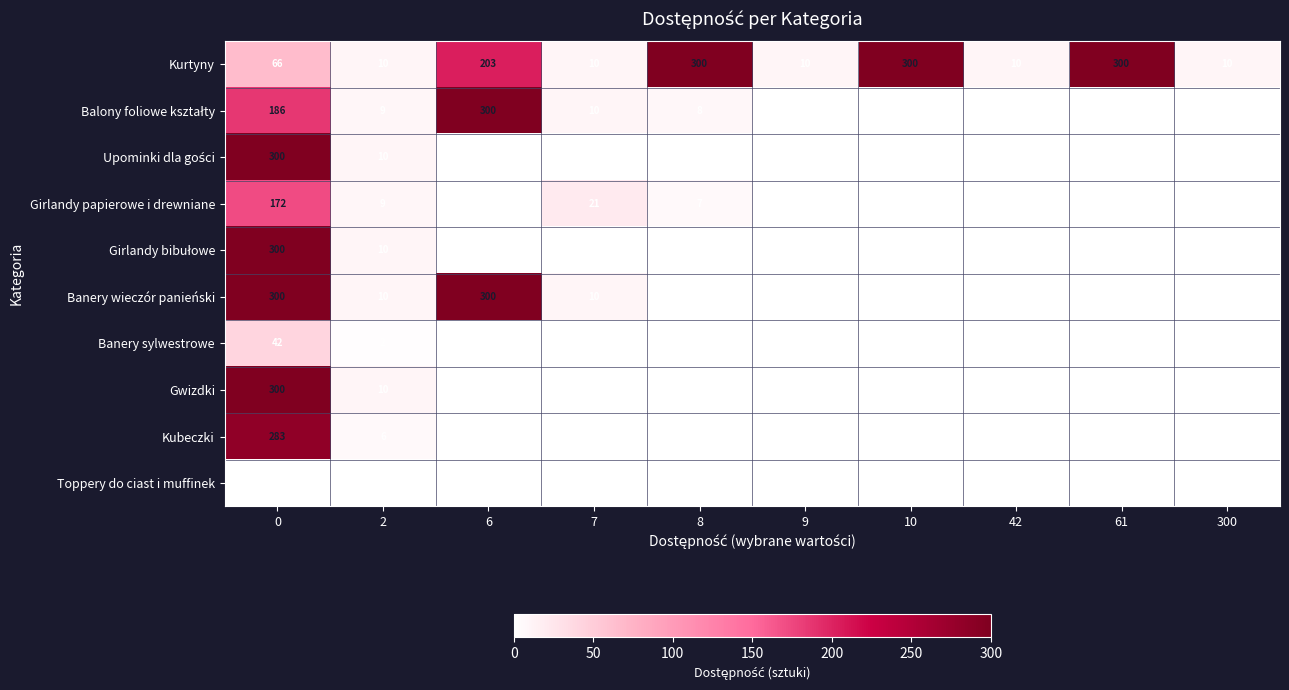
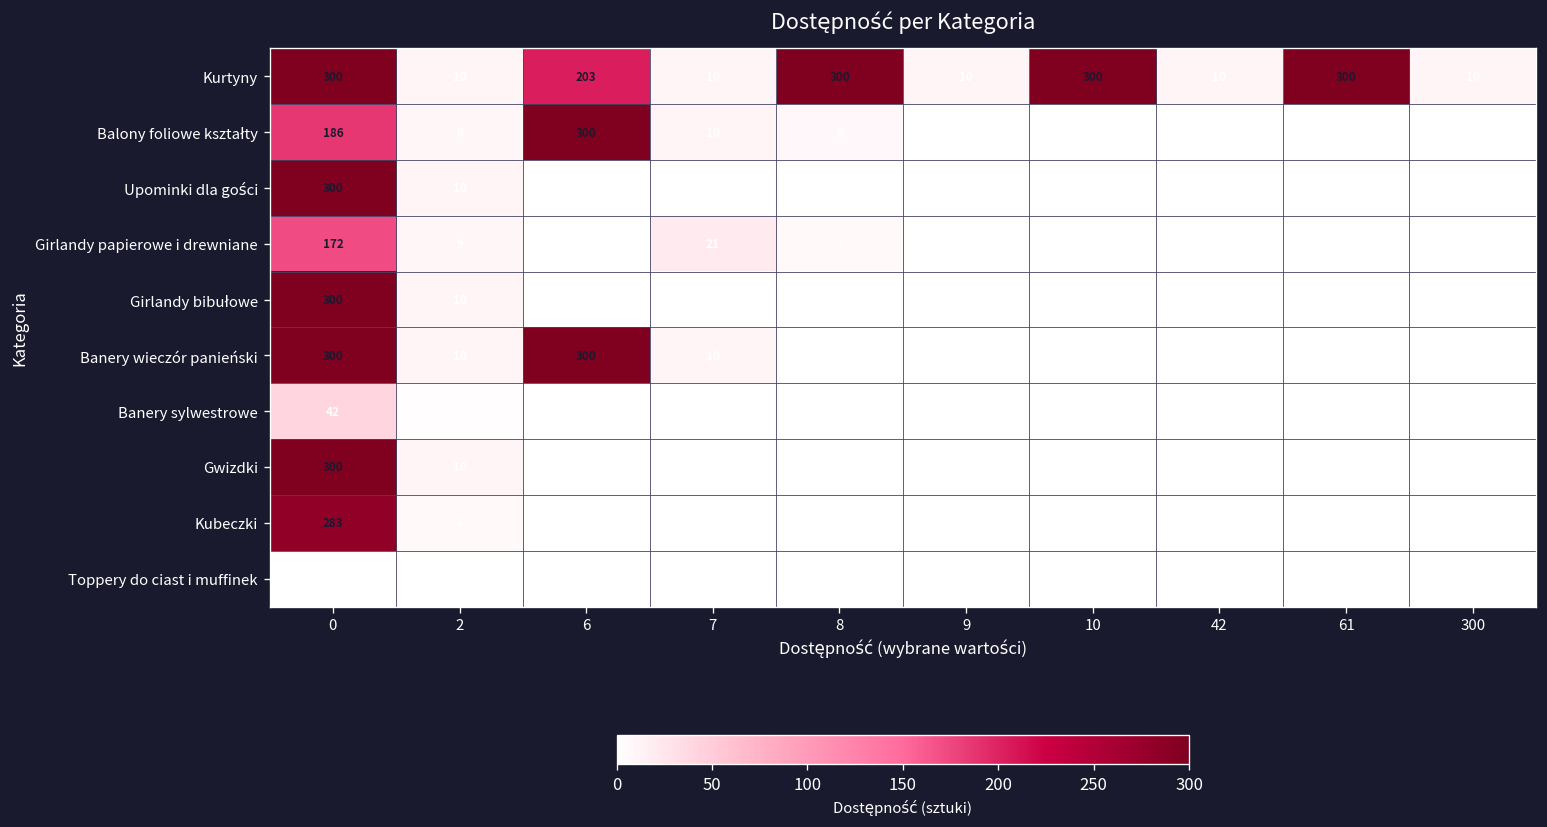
  {
    "Kurtyny": {
-     "0": 66,
+     "0": 300,
      "6": 203,
      "8": 300,
      "10": 300,
      "61": 300
    },
    "Balony foliowe kształty": {
      "0": 186,
      "6": 300
    },
    "Upominki dla gości": {
      "0": 300
    },
    "Girlandy papierowe i drewniane": {
      "0": 172
    },
    "Girlandy bibułowe": {
      "0": 300
    },
    "Banery wieczór panieński": {
      "0": 300,
      "6": 300
    },
    "Gwizdki": {
      "0": 300
    },
    "Kubeczki": {
      "0": 283
    }
  }
